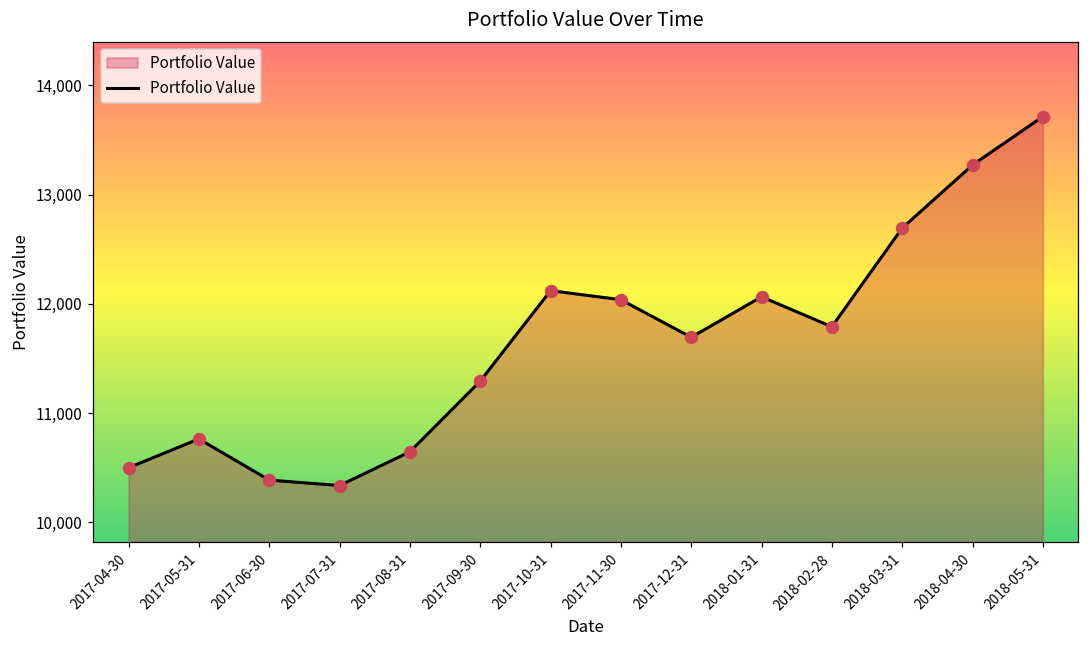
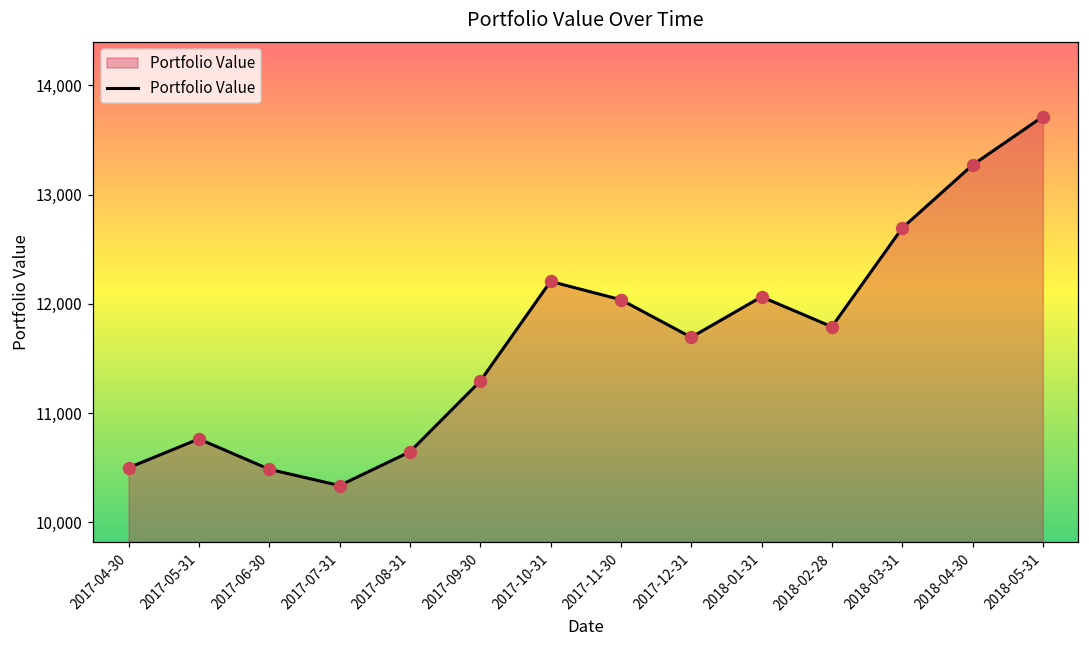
  {
    "2017-04-30": "10,500",
    "2017-05-31": "10,800",
-   "2017-06-30": "10,400",
+   "2017-06-30": "10,500",
    "2017-07-31": "10,300",
    "2017-08-31": "10,600",
    "2017-09-30": "11,300",
-   "2017-10-31": "12,100",
+   "2017-10-31": "12,200",
    "2017-11-30": "12,000",
    "2017-12-31": "11,700",
    "2018-01-31": "12,100",
    "2018-02-28": "11,800",
    "2018-03-31": "12,700",
    "2018-04-30": "13,300",
    "2018-05-31": "13,700"
  }
